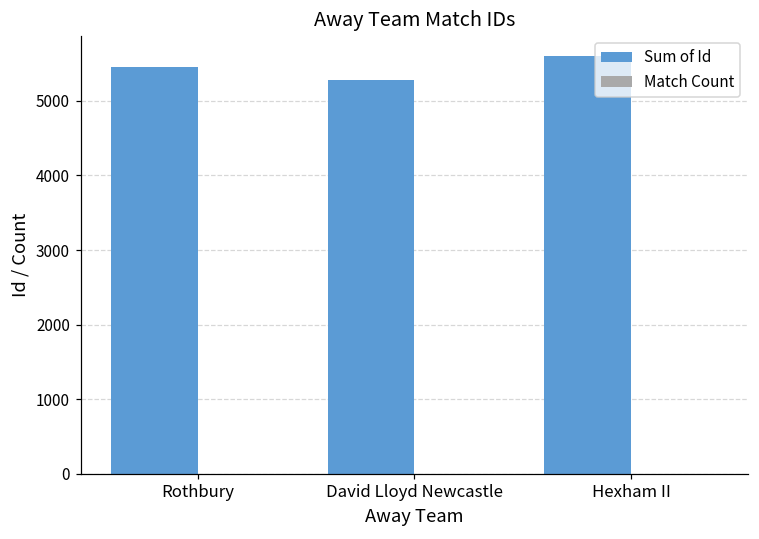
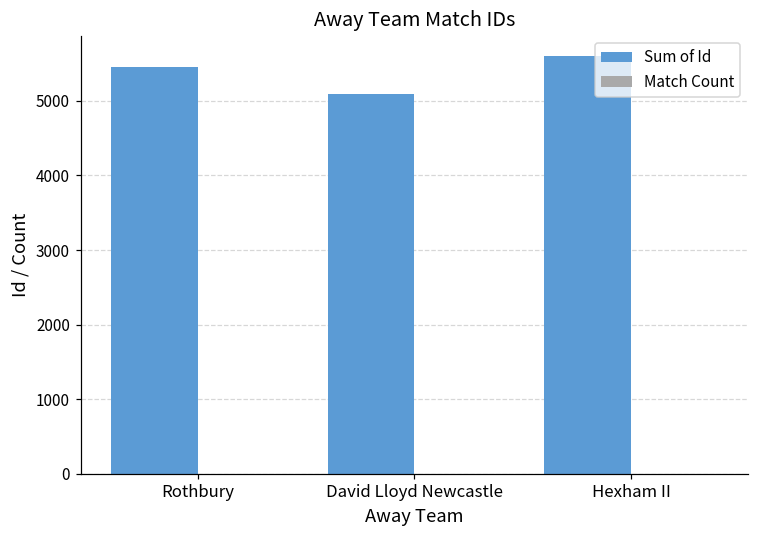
  {
    "Sum of Id": {
      "Rothbury": 5400,
-     "David Lloyd Newcastle": 5300,
+     "David Lloyd Newcastle": 5100,
      "Hexham II": 5600
    }
  }
